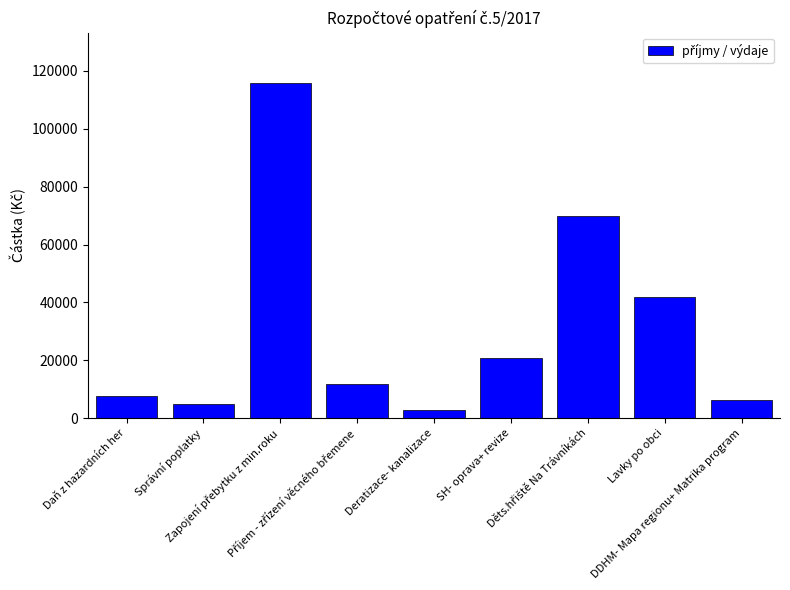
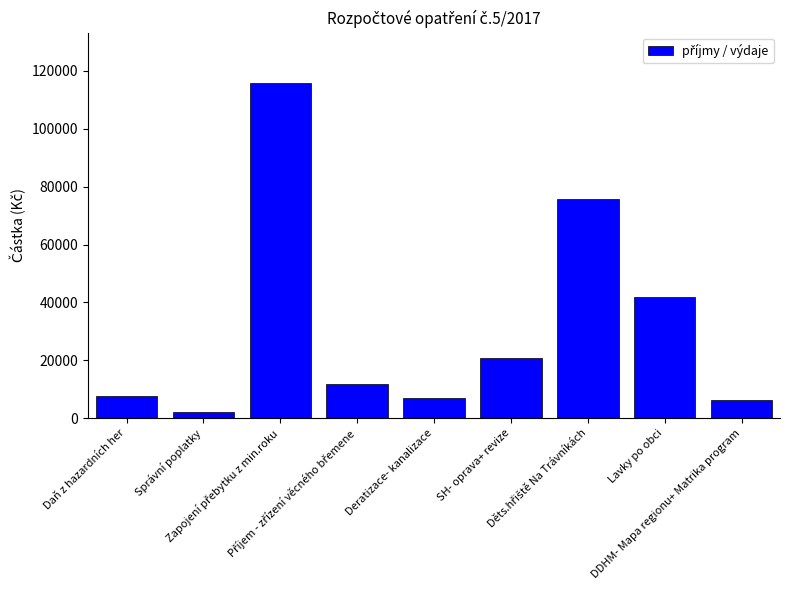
  {
    "Daň z hazardních her": 8000,
-   "Správní poplatky": 5000,
+   "Správní poplatky": 2000,
    "Zapojení přebytku z min.roku": 116000,
    "Příjem - zřízení věcného břemene": 12000,
-   "Deratizace- kanalizace": 3000,
+   "Deratizace- kanalizace": 7000,
    "SH- oprava+ revize": 21000,
-   "Děts.hřiště Na Trávníkách": 70000,
+   "Děts.hřiště Na Trávníkách": 76000,
    "Lavky po obci": 42000,
    "DDHM- Mapa regionu+ Matrika program": 6000
  }
